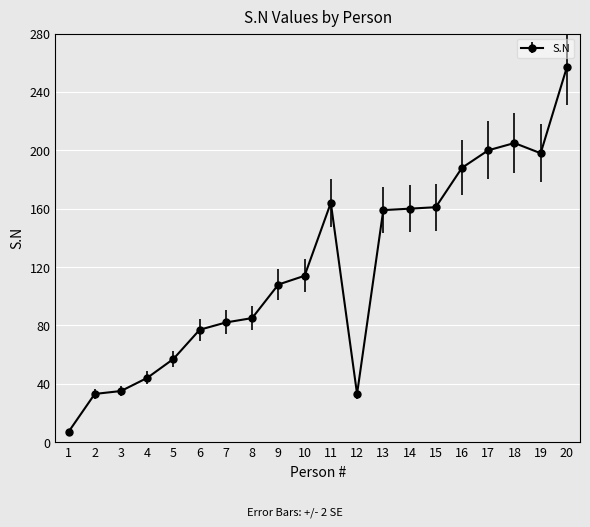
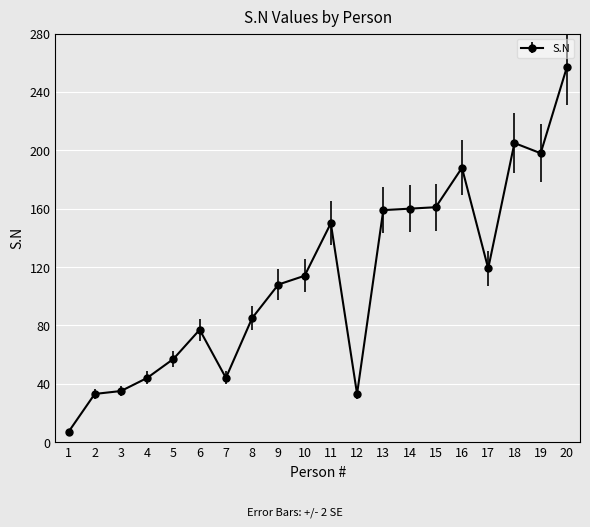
  {
    "1": 7,
    "2": 33,
    "3": 35,
    "4": 44,
    "5": 57,
    "6": 77,
-   "7": 82,
+   "7": 44,
    "8": 85,
    "9": 108,
    "10": 114,
-   "11": 164,
+   "11": 150,
    "12": 33,
    "13": 159,
    "14": 160,
    "15": 161,
    "16": 188,
-   "17": 200,
+   "17": 119,
    "18": 205,
    "19": 198,
    "20": 257
  }
